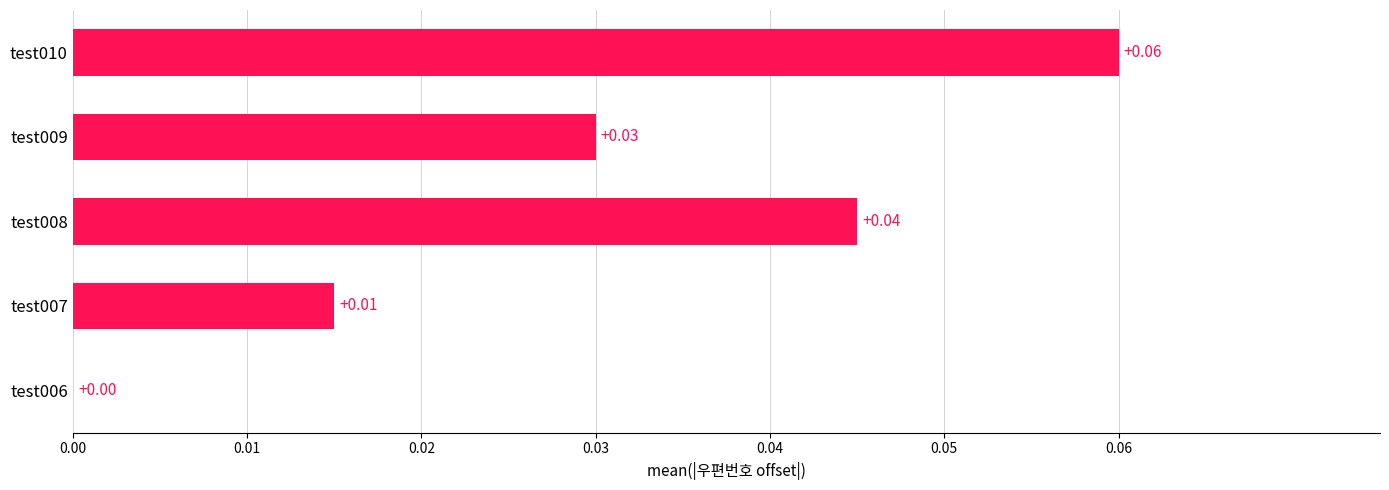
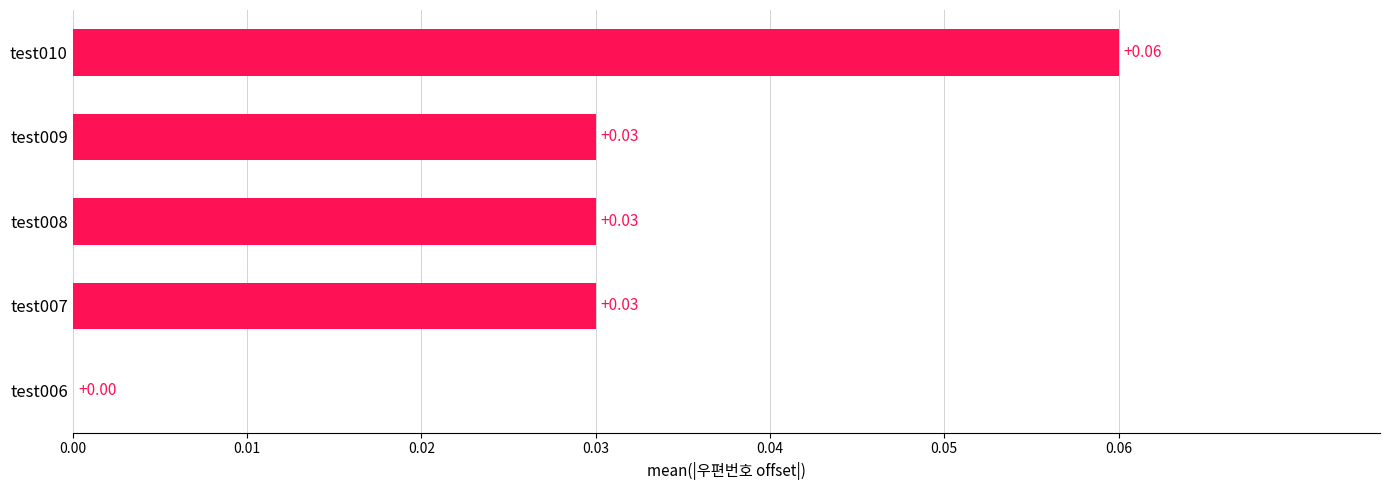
  {
    "test010": "+0.06",
    "test009": "+0.03",
-   "test008": "+0.04",
-   "test007": "+0.01",
+   "test008": "+0.03",
+   "test007": "+0.03",
    "test006": "+0.00"
  }
